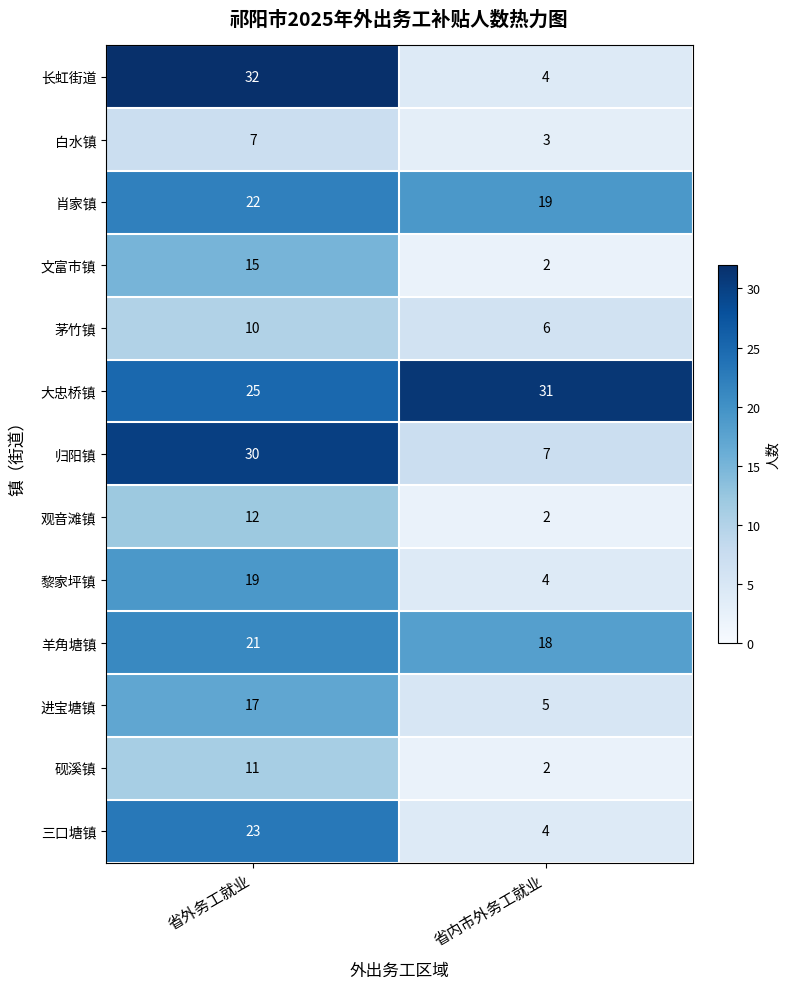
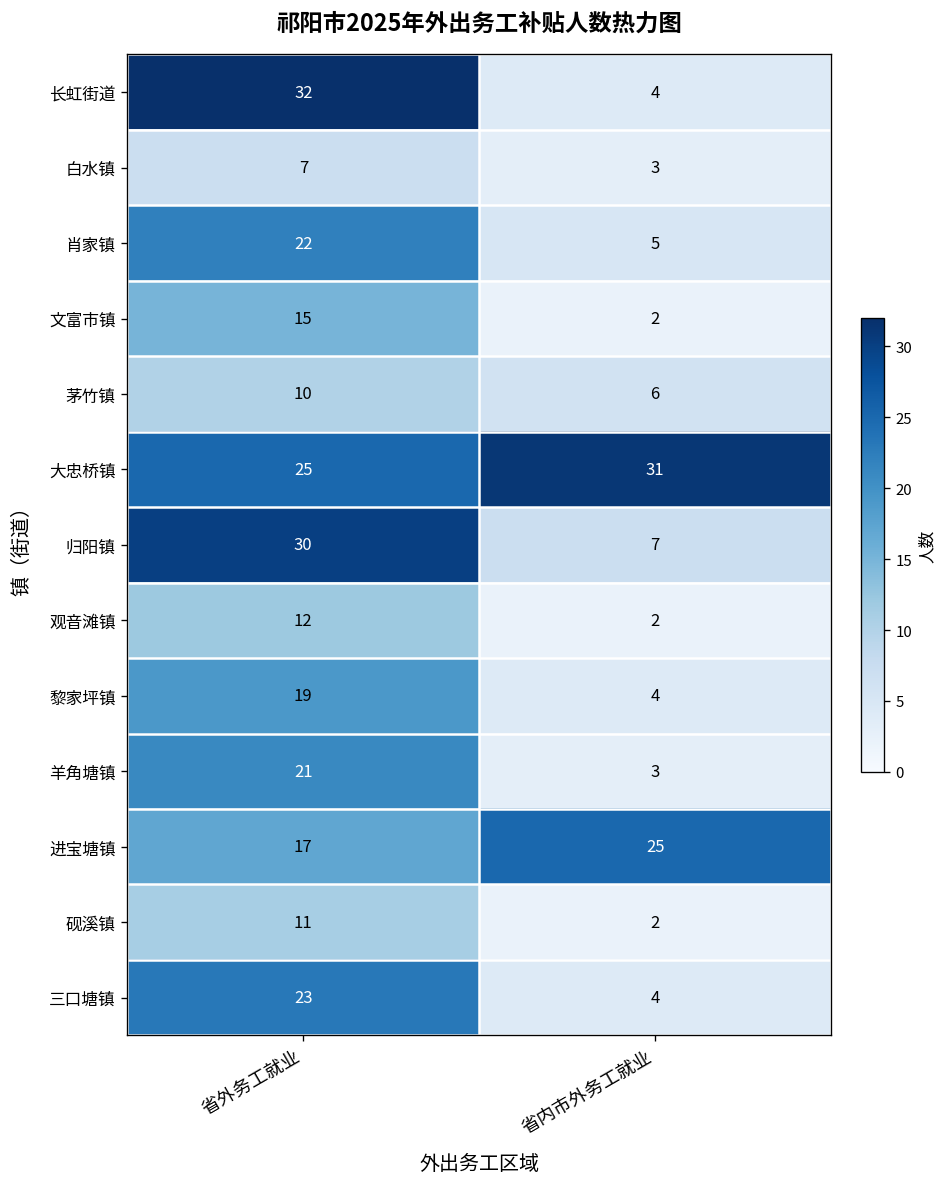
  {
    "长虹街道": {
      "省外务工就业": 32,
      "省内市外务工就业": 4
    },
    "白水镇": {
      "省外务工就业": 7,
      "省内市外务工就业": 3
    },
    "肖家镇": {
      "省外务工就业": 22,
-     "省内市外务工就业": 19
+     "省内市外务工就业": 5
    },
    "文富市镇": {
      "省外务工就业": 15,
      "省内市外务工就业": 2
    },
    "茅竹镇": {
      "省外务工就业": 10,
      "省内市外务工就业": 6
    },
    "大忠桥镇": {
      "省外务工就业": 25,
      "省内市外务工就业": 31
    },
    "归阳镇": {
      "省外务工就业": 30,
      "省内市外务工就业": 7
    },
    "观音滩镇": {
      "省外务工就业": 12,
      "省内市外务工就业": 2
    },
    "黎家坪镇": {
      "省外务工就业": 19,
      "省内市外务工就业": 4
    },
    "羊角塘镇": {
      "省外务工就业": 21,
-     "省内市外务工就业": 18
+     "省内市外务工就业": 3
    },
    "进宝塘镇": {
      "省外务工就业": 17,
-     "省内市外务工就业": 5
+     "省内市外务工就业": 25
    },
    "砚溪镇": {
      "省外务工就业": 11,
      "省内市外务工就业": 2
    },
    "三口塘镇": {
      "省外务工就业": 23,
      "省内市外务工就业": 4
    }
  }
